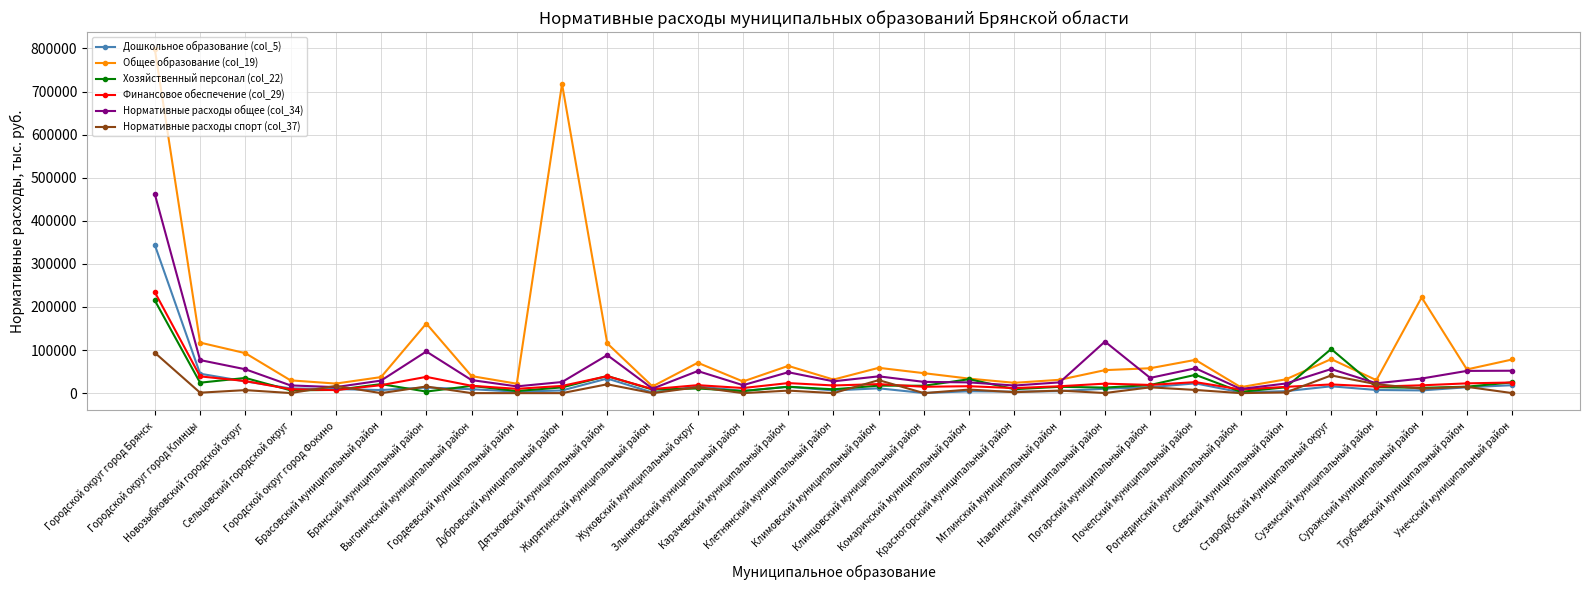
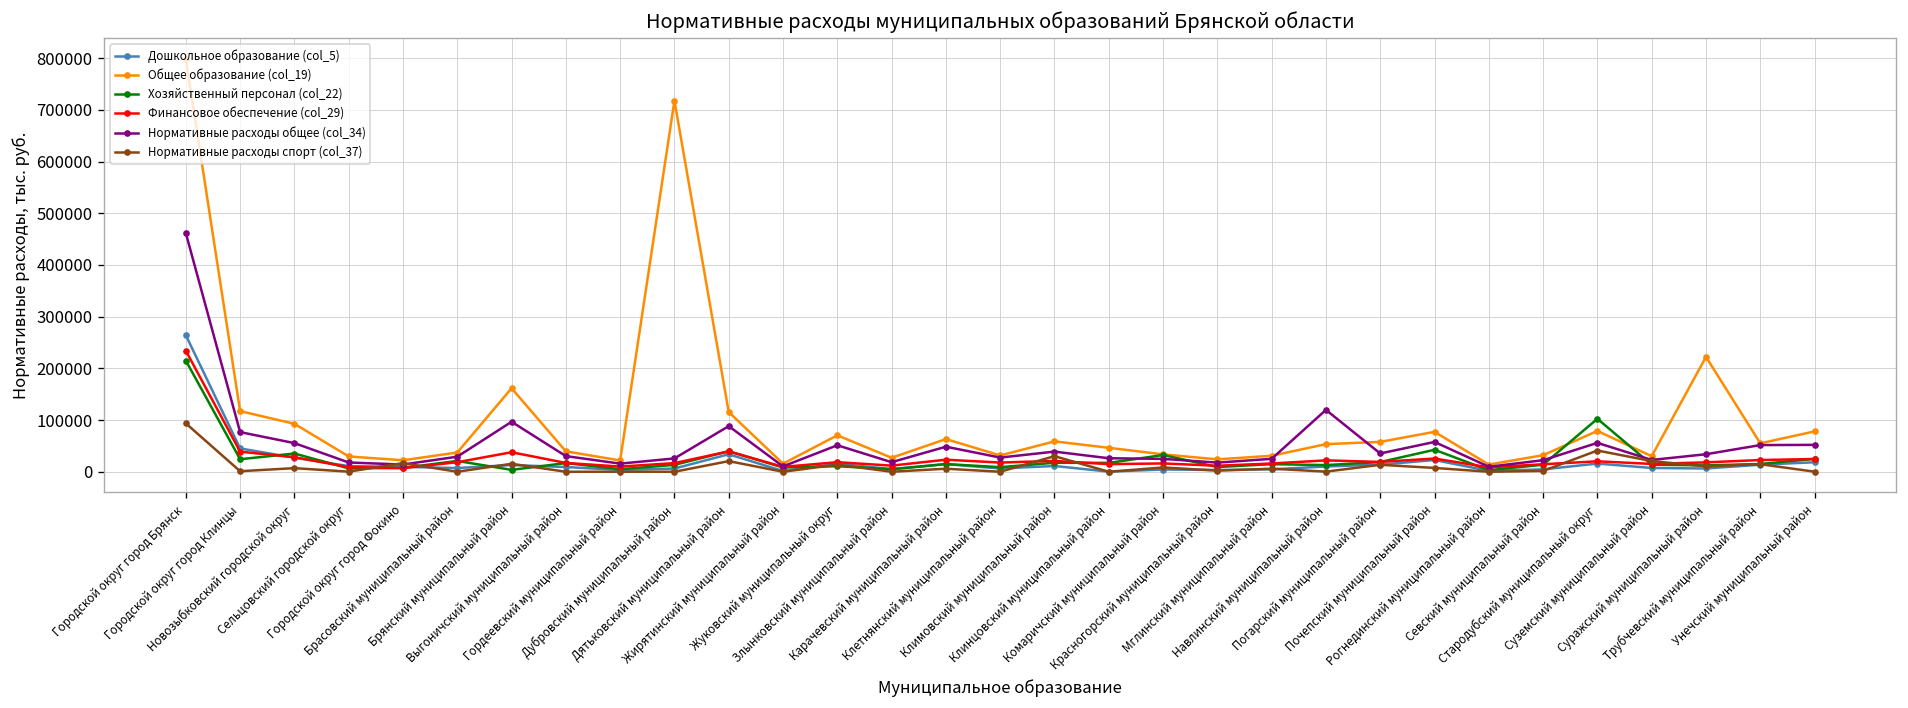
  {
    "Дошкольное образование (col_5)": {
-     "Городской округ город Брянск": 340000,
+     "Городской округ город Брянск": 260000,
      "Городской округ город Клинцы": 50000,
      "Брасовский муниципальный район": 10000,
      "Выгоничский муниципальный район": 10000,
      "Дубровский муниципальный район": 10000,
      "Климовский муниципальный район": 10000,
      "Суземский муниципальный район": 10000,
      "Унечский муниципальный район": 20000
    },
    "Общее образование (col_19)": {
      "Городской округ город Клинцы": 120000,
      "Новозыбковский городской округ": 90000,
      "Сельцовский городской округ": 30000,
      "Брасовский муниципальный район": 40000,
      "Брянский муниципальный район": 160000,
      "Выгоничский муниципальный район": 40000,
      "Гордеевский муниципальный район": 20000,
      "Дубровский муниципальный район": 720000,
      "Дятьковский муниципальный район": 120000,
      "Жуковский муниципальный округ": 70000,
      "Злынковский муниципальный район": 30000,
      "Карачевский муниципальный район": 60000,
      "Климовский муниципальный район": 60000,
      "Клинцовский муниципальный район": 50000,
      "Красногорский муниципальный район": 20000,
      "Мглинский муниципальный район": 30000,
      "Навлинский муниципальный район": 50000,
      "Погарский муниципальный район": 60000,
      "Почепский муниципальный район": 80000,
      "Севский муниципальный район": 30000,
      "Стародубский муниципальный округ": 80000,
      "Суземский муниципальный район": 30000,
      "Суражский муниципальный район": 220000,
      "Унечский муниципальный район": 80000
    },
    "Хозяйственный персонал (col_22)": {
      "Городской округ город Брянск": 220000,
      "Городской округ город Клинцы": 20000,
      "Новозыбковский городской округ": 40000,
      "Брянский муниципальный район": 0,
      "Почепский муниципальный район": 40000,
      "Стародубский муниципальный округ": 100000
    },
    "Финансовое обеспечение (col_29)": {
      "Городской округ город Брянск": 230000,
      "Городской округ город Клинцы": 40000,
      "Брянский муниципальный район": 40000,
      "Злынковский муниципальный район": 10000,
      "Карачевский муниципальный район": 20000,
      "Клетнянский муниципальный район": 20000,
      "Комаричский муниципальный район": 20000,
      "Навлинский муниципальный район": 20000,
      "Трубчевский муниципальный район": 20000
    },
    "Нормативные расходы общее (col_34)": {
      "Городской округ город Брянск": 460000,
      "Городской округ город Клинцы": 80000,
      "Новозыбковский городской округ": 60000,
      "Сельцовский городской округ": 20000,
      "Брасовский муниципальный район": 30000,
      "Брянский муниципальный район": 100000,
      "Выгоничский муниципальный район": 30000,
      "Дубровский муниципальный район": 30000,
      "Дятьковский муниципальный район": 90000,
      "Жуковский муниципальный округ": 50000,
      "Злынковский муниципальный район": 20000,
      "Карачевский муниципальный район": 50000,
      "Климовский муниципальный район": 40000,
      "Клинцовский муниципальный район": 30000,
      "Комаричский муниципальный район": 20000,
      "Красногорский муниципальный район": 20000,
      "Мглинский муниципальный район": 30000,
      "Навлинский муниципальный район": 120000,
      "Погарский муниципальный район": 40000,
      "Почепский муниципальный район": 60000,
      "Севский муниципальный район": 20000,
      "Стародубский муниципальный округ": 60000,
      "Суражский муниципальный район": 30000,
      "Унечский муниципальный район": 50000
    },
    "Нормативные расходы спорт (col_37)": {
      "Городской округ город Брянск": 90000,
      "Городской округ город Клинцы": 0,
      "Новозыбковский городской округ": 10000,
      "Сельцовский городской округ": 0,
      "Брасовский муниципальный район": 0,
      "Выгоничский муниципальный район": 0,
      "Дубровский муниципальный район": 0,
      "Дятьковский муниципальный район": 20000,
      "Карачевский муниципальный район": 10000,
      "Клетнянский муниципальный район": 0,
      "Климовский муниципальный район": 30000,
      "Навлинский муниципальный район": 0,
      "Почепский муниципальный район": 10000,
      "Стародубский муниципальный округ": 40000,
      "Унечский муниципальный район": 0
    }
  }
